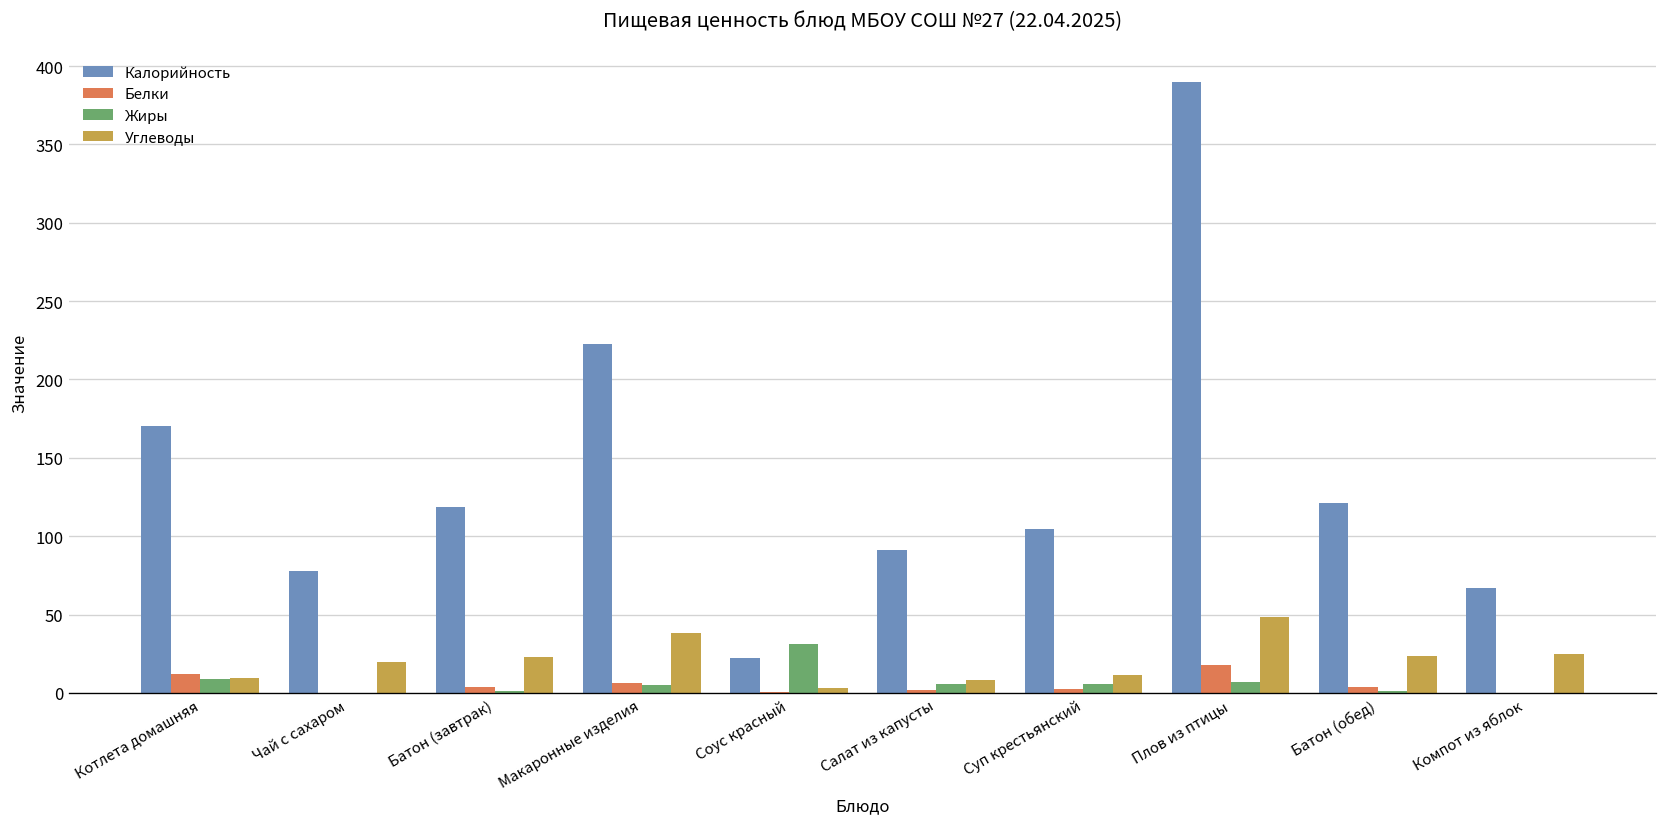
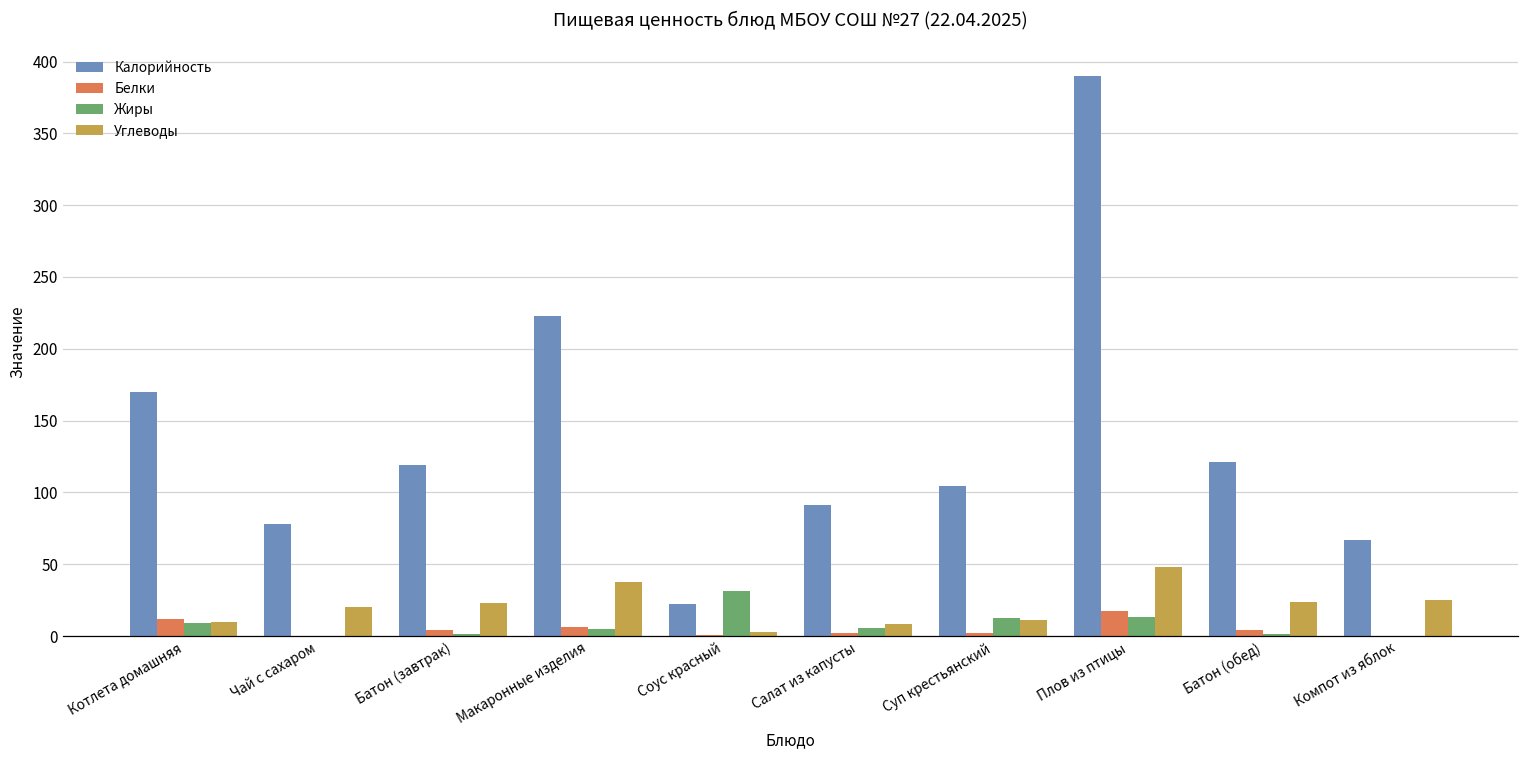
  {
    "Калорийность": {
      "Котлета домашняя": 170,
      "Чай с сахаром": 78,
      "Батон (завтрак)": 119,
      "Макаронные изделия": 223,
      "Соус красный": 22,
      "Салат из капусты": 91,
      "Суп крестьянский": 105,
      "Плов из птицы": 390,
      "Батон (обед)": 121,
      "Компот из яблок": 67
    },
    "Жиры": {
      "Котлета домашняя": 9,
      "Чай с сахаром": 0,
      "Макаронные изделия": 5,
      "Соус красный": 31,
      "Салат из капусты": 6,
-     "Суп крестьянский": 6,
-     "Плов из птицы": 7
+     "Суп крестьянский": 12,
+     "Плов из птицы": 14
    }
  }
